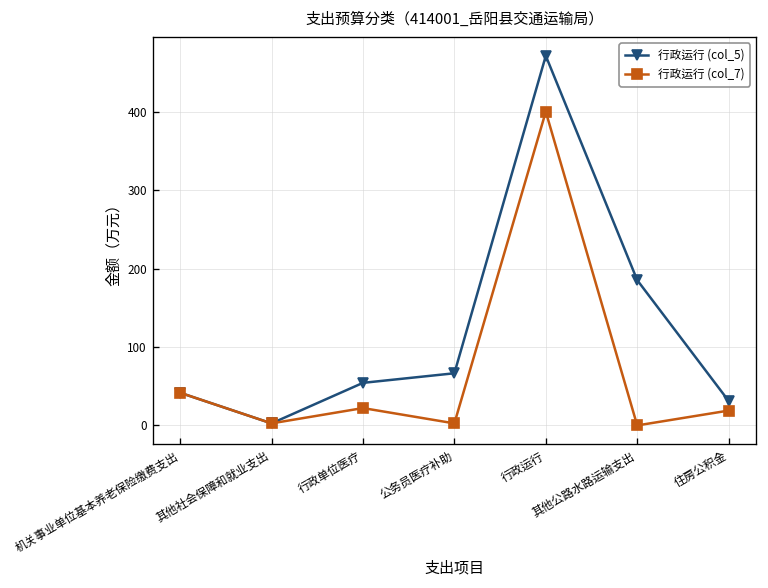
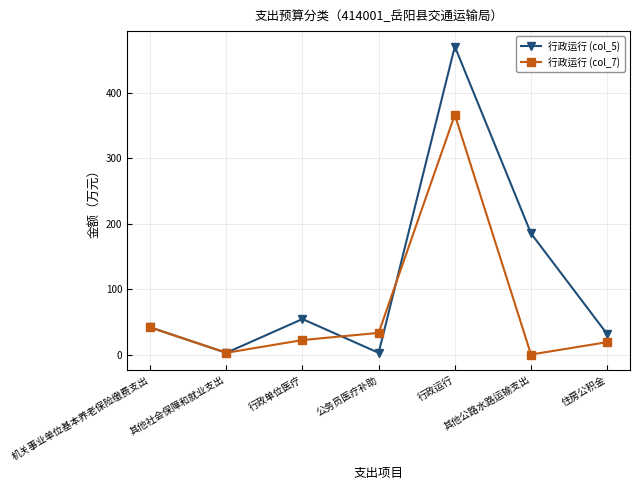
  {
    "行政运行 (col_5)": {
      "行政单位医疗": 50,
-     "公务员医疗补助": 70,
+     "公务员医疗补助": 0,
      "行政运行": 470,
      "其他公路水路运输支出": 190,
      "住房公积金": 30
    },
    "行政运行 (col_7)": {
      "行政单位医疗": 20,
-     "公务员医疗补助": 0,
-     "行政运行": 400,
+     "公务员医疗补助": 30,
+     "行政运行": 370,
      "其他公路水路运输支出": 0,
      "住房公积金": 20
    }
  }
